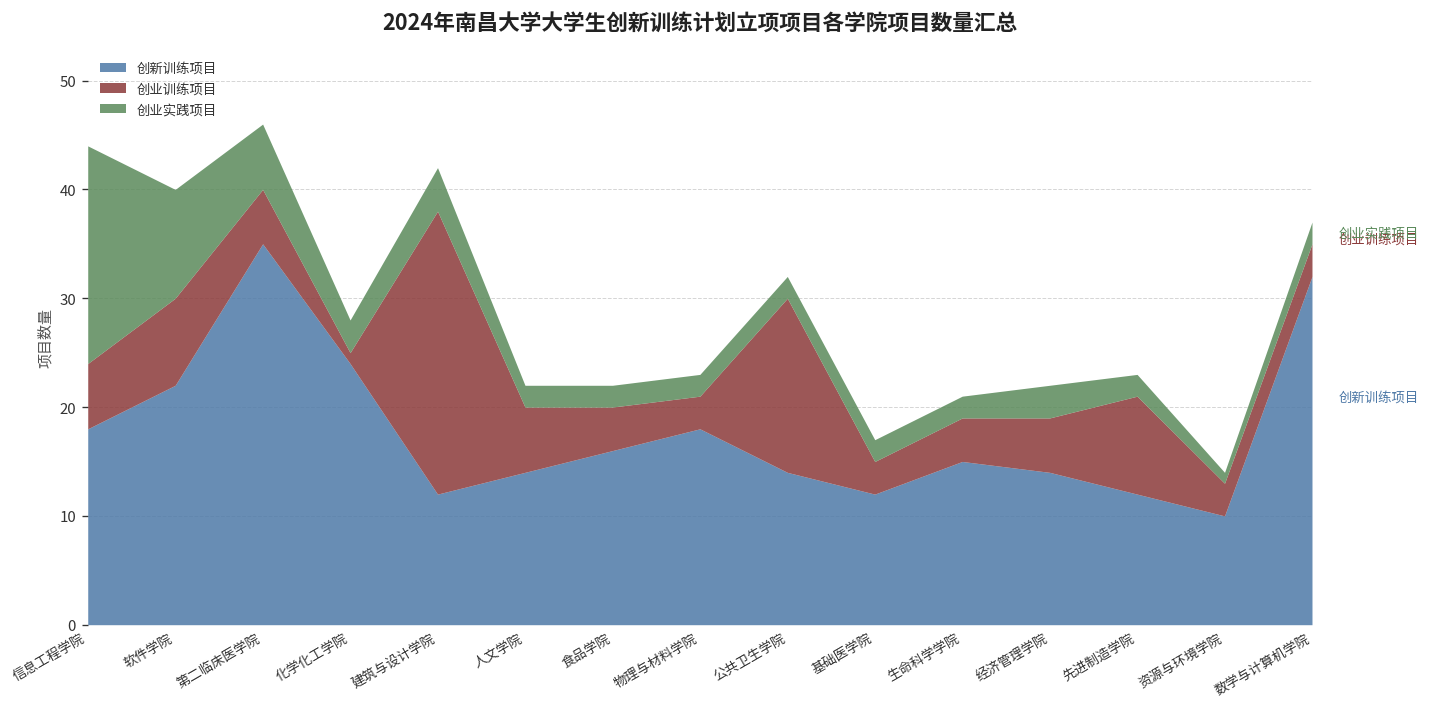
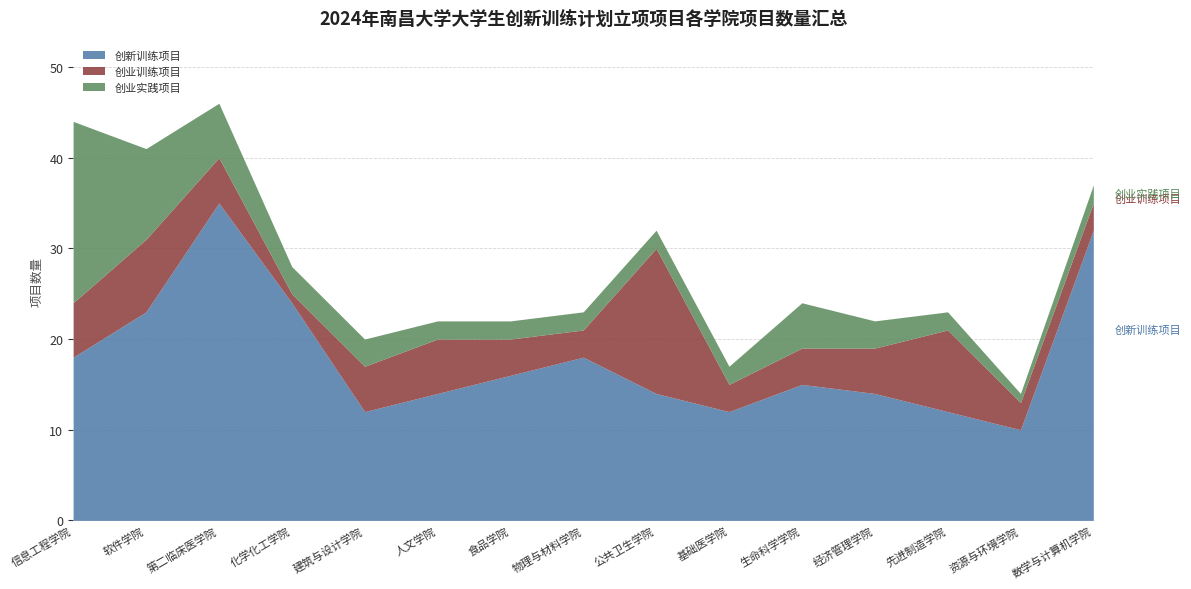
  {
    "创新训练项目": {
      "信息工程学院": 18,
-     "软件学院": 22,
+     "软件学院": 23,
      "第二临床医学院": 35,
      "化学化工学院": 24,
      "建筑与设计学院": 12,
      "人文学院": 14,
      "食品学院": 16,
      "物理与材料学院": 18,
      "公共卫生学院": 14,
      "基础医学院": 12,
      "生命科学学院": 15,
      "经济管理学院": 14,
      "先进制造学院": 12,
      "资源与环境学院": 10,
      "数学与计算机学院": 32
    },
    "创业训练项目": {
      "信息工程学院": 6,
      "软件学院": 8,
      "第二临床医学院": 5,
      "化学化工学院": 1,
-     "建筑与设计学院": 26,
+     "建筑与设计学院": 5,
      "人文学院": 6,
      "食品学院": 4,
      "物理与材料学院": 3,
      "公共卫生学院": 16,
      "基础医学院": 3,
      "生命科学学院": 4,
      "经济管理学院": 5,
      "先进制造学院": 9,
      "资源与环境学院": 3,
      "数学与计算机学院": 3
    },
    "创业实践项目": {
      "信息工程学院": 20,
      "软件学院": 10,
      "第二临床医学院": 6,
      "化学化工学院": 3,
-     "建筑与设计学院": 4,
+     "建筑与设计学院": 3,
      "人文学院": 2,
      "食品学院": 2,
      "物理与材料学院": 2,
      "公共卫生学院": 2,
      "基础医学院": 2,
-     "生命科学学院": 2,
+     "生命科学学院": 5,
      "经济管理学院": 3,
      "先进制造学院": 2,
      "资源与环境学院": 1,
      "数学与计算机学院": 2
    }
  }
